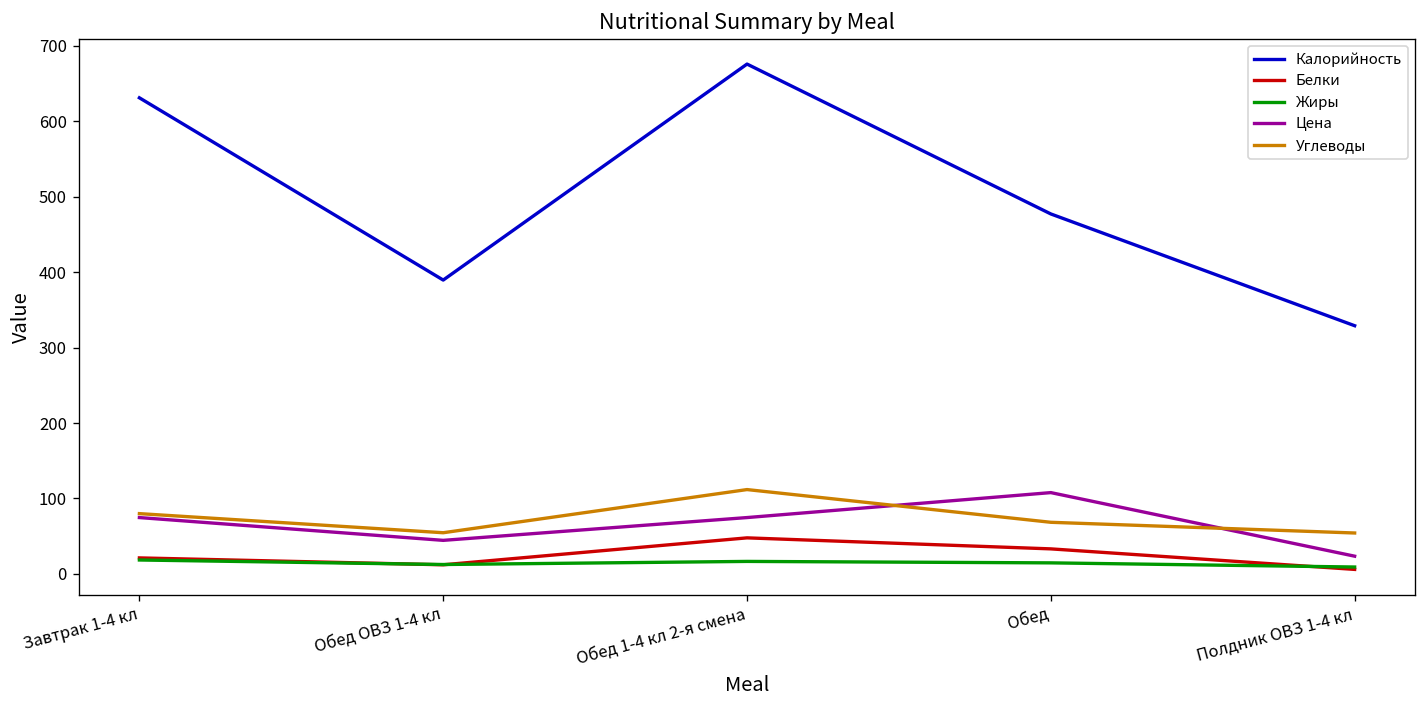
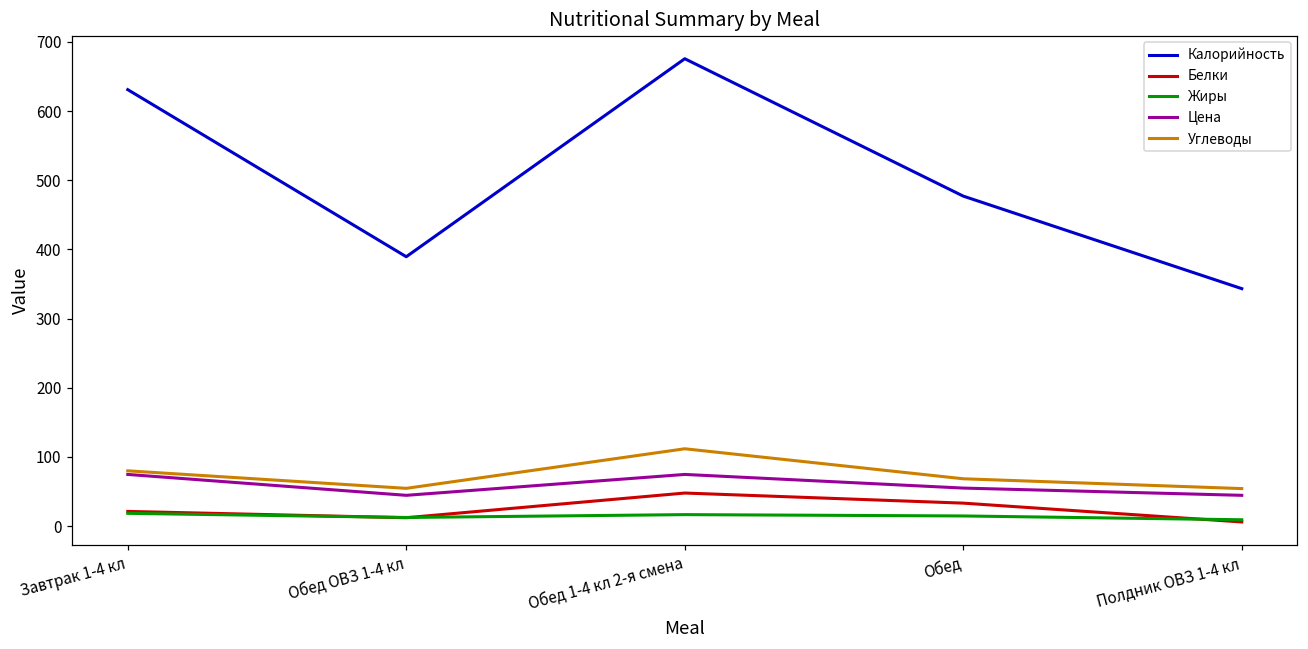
  {
    "Калорийность": {
      "Завтрак 1-4 кл": 630,
      "Обед ОВЗ 1-4 кл": 390,
      "Обед 1-4 кл 2-я смена": 680,
      "Обед": 480,
-     "Полдник ОВЗ 1-4 кл": 330
+     "Полдник ОВЗ 1-4 кл": 340
    },
    "Белки": {
      "Обед 1-4 кл 2-я смена": 50,
      "Обед": 30
    },
    "Жиры": {
      "Обед 1-4 кл 2-я смена": 20,
      "Обед": 10
    },
    "Цена": {
      "Завтрак 1-4 кл": 70,
      "Обед ОВЗ 1-4 кл": 40,
      "Обед 1-4 кл 2-я смена": 70,
-     "Обед": 110,
-     "Полдник ОВЗ 1-4 кл": 20
+     "Обед": 60,
+     "Полдник ОВЗ 1-4 кл": 40
    },
    "Углеводы": {
      "Завтрак 1-4 кл": 80,
      "Обед ОВЗ 1-4 кл": 50,
      "Обед 1-4 кл 2-я смена": 110,
      "Обед": 70,
      "Полдник ОВЗ 1-4 кл": 50
    }
  }
